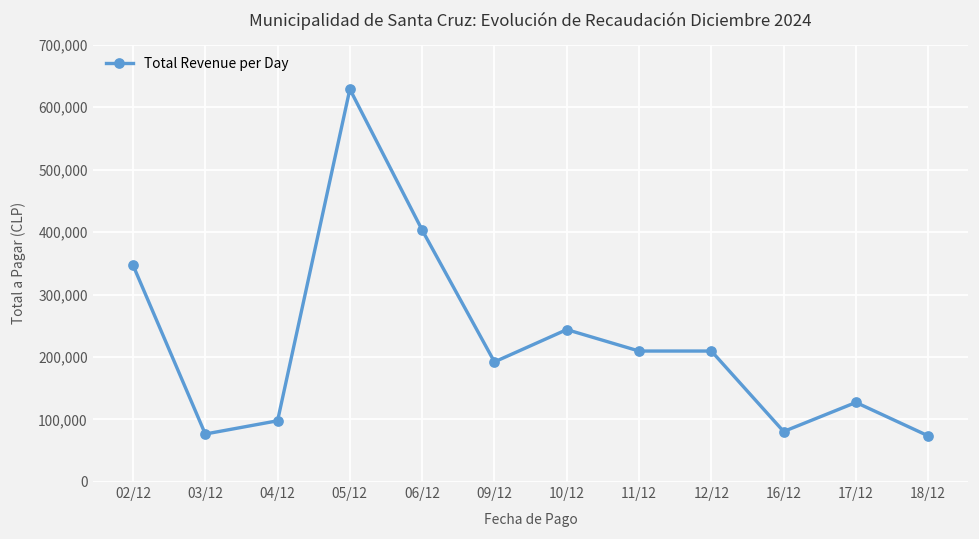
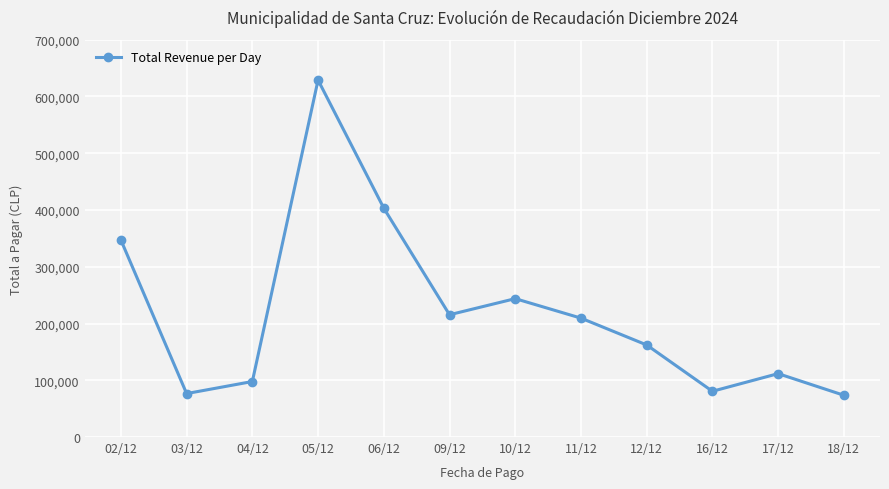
  {
    "02/12": "350,000",
    "03/12": "80,000",
    "04/12": "100,000",
    "05/12": "630,000",
    "06/12": "400,000",
-   "09/12": "190,000",
+   "09/12": "220,000",
    "10/12": "240,000",
    "11/12": "210,000",
-   "12/12": "210,000",
+   "12/12": "160,000",
    "16/12": "80,000",
-   "17/12": "130,000",
+   "17/12": "110,000",
    "18/12": "70,000"
  }
